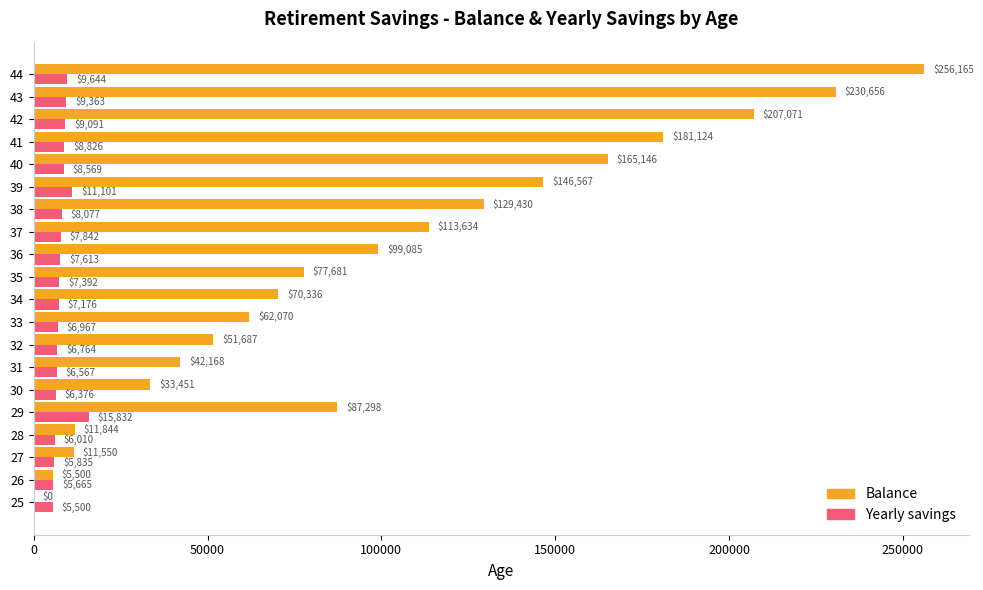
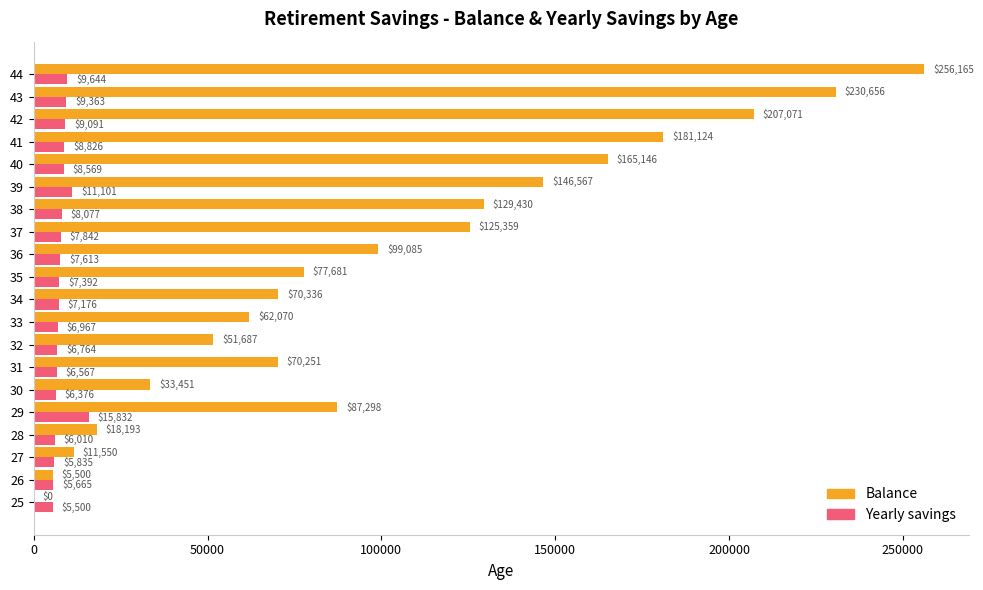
  {
    "Balance": {
      "44": "$256,165",
      "43": "$230,656",
      "42": "$207,071",
      "41": "$181,124",
      "40": "$165,146",
      "39": "$146,567",
      "38": "$129,430",
-     "37": "$113,634",
+     "37": "$125,359",
      "36": "$99,085",
      "35": "$77,681",
      "34": "$70,336",
      "33": "$62,070",
      "32": "$51,687",
-     "31": "$42,168",
+     "31": "$70,251",
      "30": "$33,451",
      "29": "$87,298",
-     "28": "$11,844",
+     "28": "$18,193",
      "27": "$11,550",
      "26": "$5,500",
      "25": "$0"
    },
    "Yearly savings": {
      "44": "$9,644",
      "43": "$9,363",
      "42": "$9,091",
      "41": "$8,826",
      "40": "$8,569",
      "39": "$11,101",
      "38": "$8,077",
      "37": "$7,842",
      "36": "$7,613",
      "35": "$7,392",
      "34": "$7,176",
      "33": "$6,967",
      "32": "$6,764",
      "31": "$6,567",
      "30": "$6,376",
      "29": "$15,832",
      "28": "$6,010",
      "27": "$5,835",
      "26": "$5,665",
      "25": "$5,500"
    }
  }
